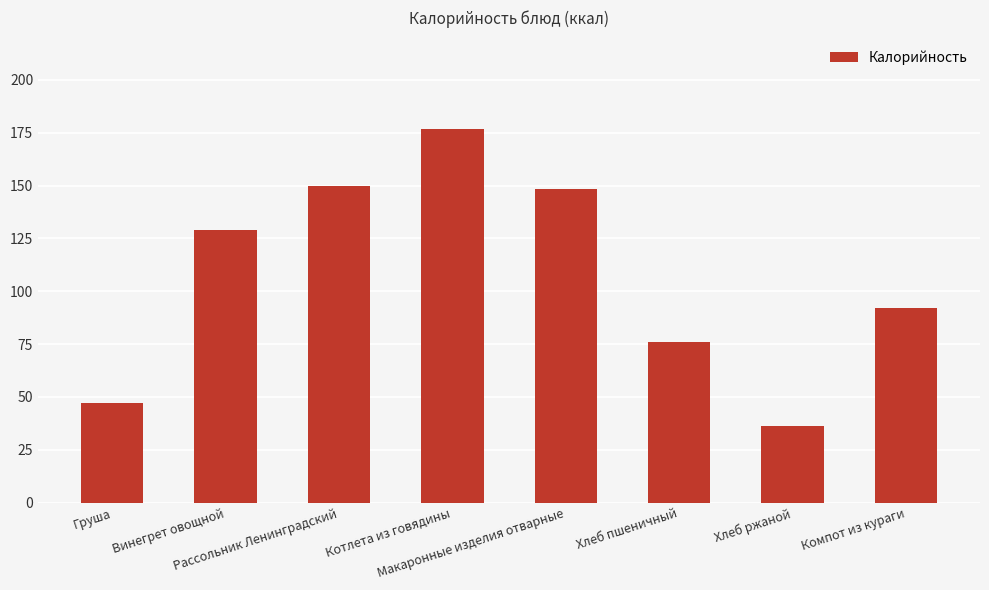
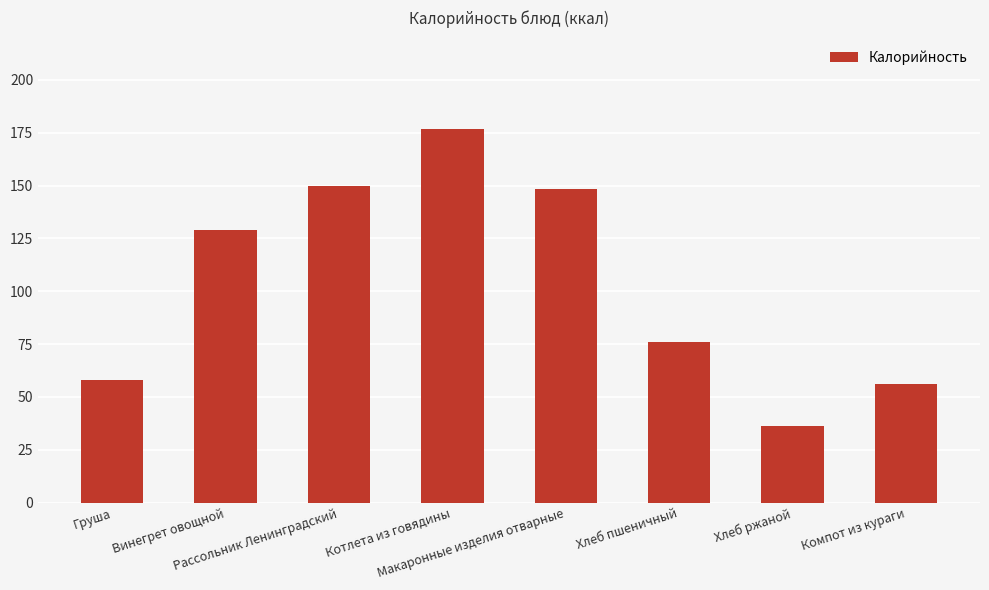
  {
-   "Груша": 47,
+   "Груша": 58,
    "Винегрет овощной": 129,
    "Рассольник Ленинградский": 150,
    "Котлета из говядины": 177,
    "Макаронные изделия отварные": 148,
    "Хлеб пшеничный": 76,
    "Хлеб ржаной": 36,
-   "Компот из кураги": 92
+   "Компот из кураги": 56
  }
